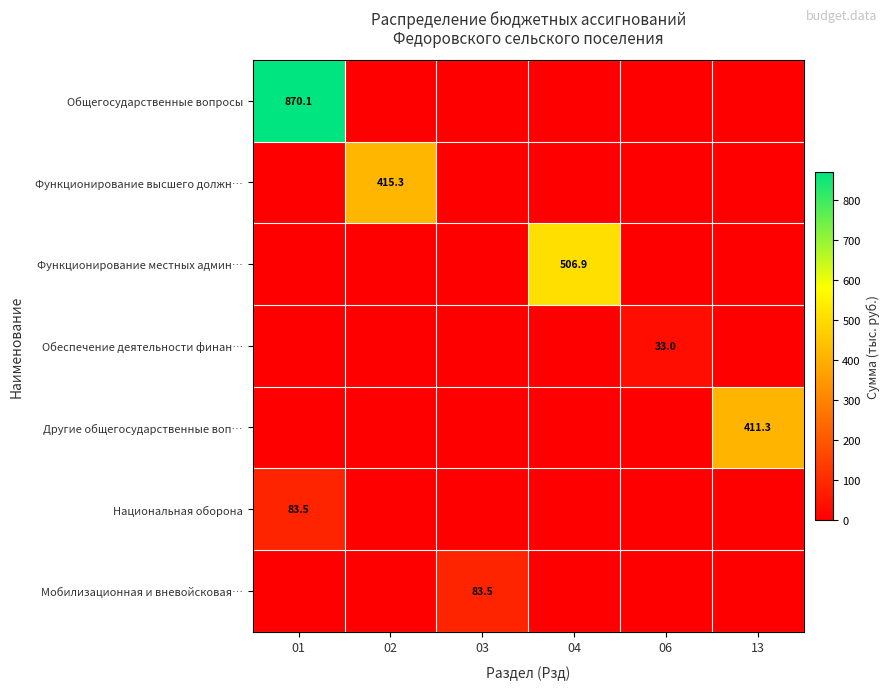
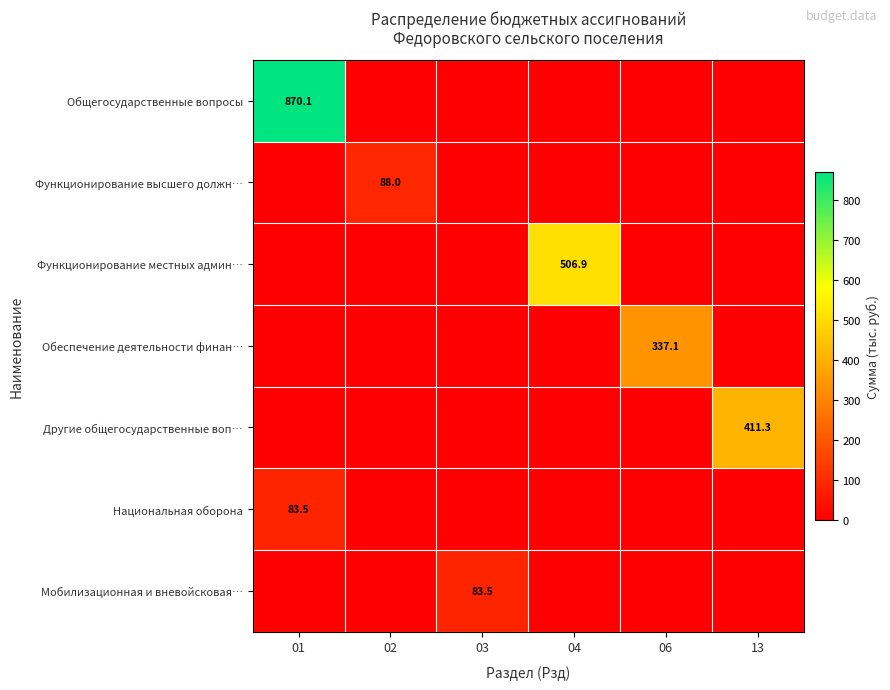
  {
    "Общегосударственные вопросы": {
      "01": 870.1
    },
    "Функционирование высшего должн…": {
-     "02": 415.3
+     "02": 88.0
    },
    "Функционирование местных админ…": {
      "04": 506.9
    },
    "Обеспечение деятельности финан…": {
-     "06": 33.0
+     "06": 337.1
    },
    "Другие общегосударственные воп…": {
      "13": 411.3
    },
    "Национальная оборона": {
      "01": 83.5
    },
    "Мобилизационная и вневойсковая…": {
      "03": 83.5
    }
  }
